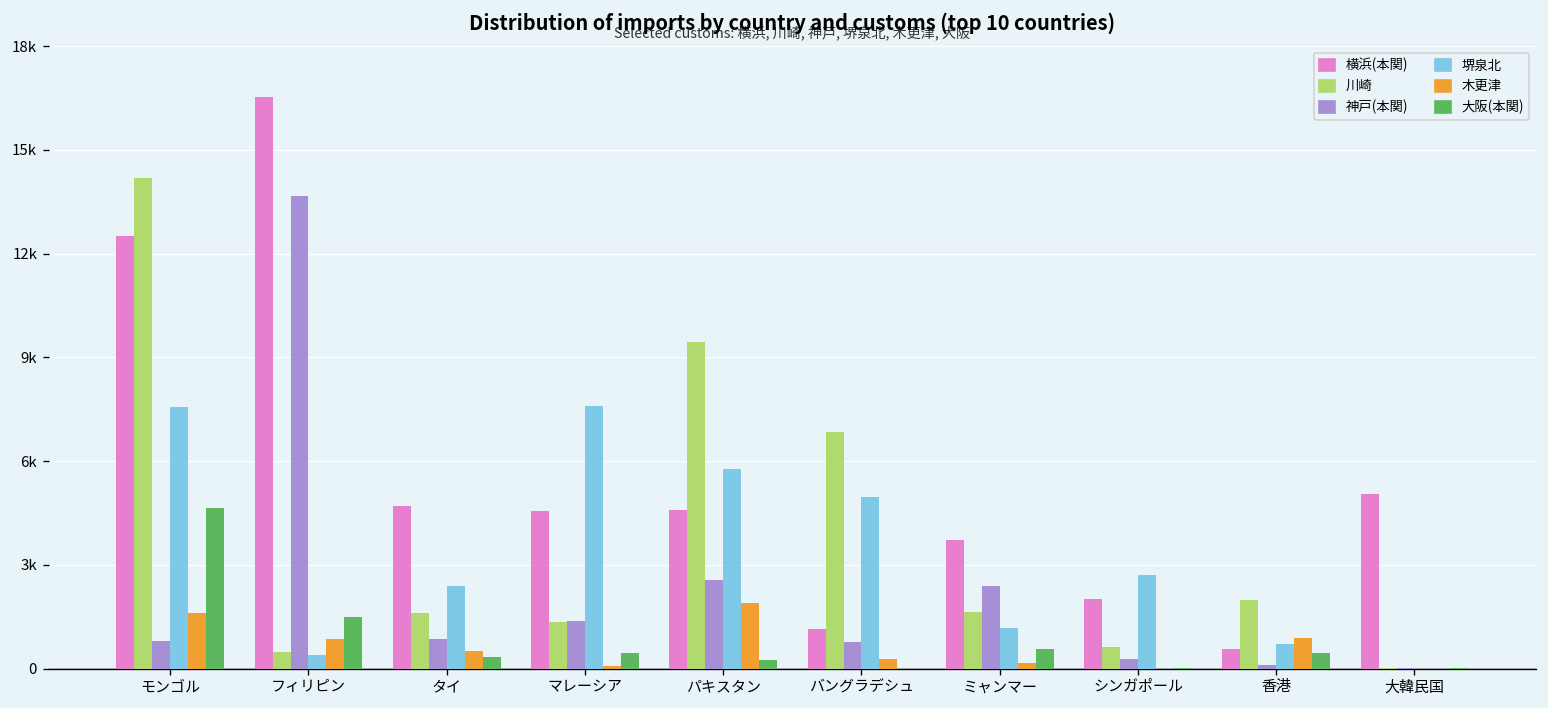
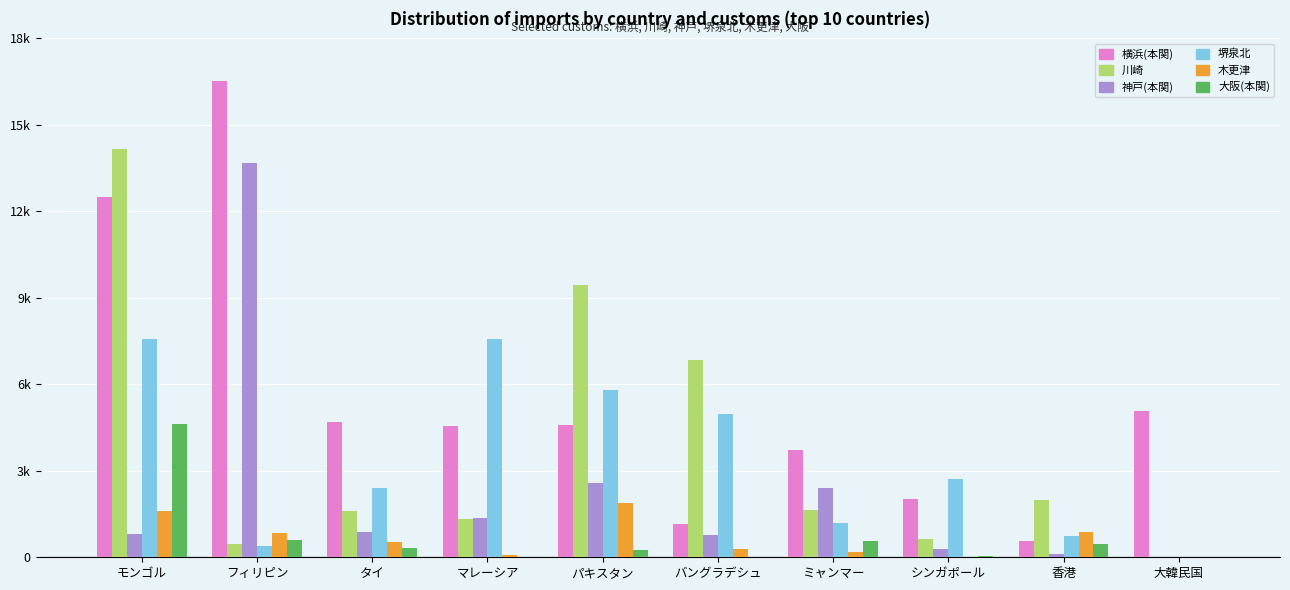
  {
    "横浜(本関)": {
      "モンゴル": 12500,
      "フィリピン": 16500,
      "タイ": 4700,
      "マレーシア": 4600,
      "パキスタン": 4600,
      "バングラデシュ": 1200,
      "ミャンマー": 3700,
      "シンガポール": 2000,
      "香港": 600,
      "大韓民国": 5100
    },
    "川崎": {
      "モンゴル": 14200,
      "フィリピン": 500,
      "タイ": 1600,
      "マレーシア": 1300,
      "パキスタン": 9400,
      "バングラデシュ": 6800,
      "ミャンマー": 1600,
      "シンガポール": 600,
      "香港": 2000
    },
    "神戸(本関)": {
      "モンゴル": 800,
      "フィリピン": 13700,
      "タイ": 900,
      "マレーシア": 1400,
      "パキスタン": 2600,
      "バングラデシュ": 800,
      "ミャンマー": 2400,
      "シンガポール": 300,
      "香港": 100
    },
    "堺泉北": {
      "モンゴル": 7600,
      "フィリピン": 400,
      "タイ": 2400,
      "マレーシア": 7600,
      "パキスタン": 5800,
      "バングラデシュ": 5000,
      "ミャンマー": 1200,
      "シンガポール": 2700,
      "香港": 700
    },
    "木更津": {
      "モンゴル": 1600,
      "フィリピン": 900,
      "タイ": 500,
      "パキスタン": 1900,
      "バングラデシュ": 300,
      "ミャンマー": 200,
      "香港": 900,
      "大韓民国": 0
    },
    "大阪(本関)": {
      "モンゴル": 4600,
-     "フィリピン": 1500,
+     "フィリピン": 600,
      "タイ": 300,
-     "マレーシア": 500,
+     "マレーシア": 0,
      "パキスタン": 300,
      "バングラデシュ": 0,
      "ミャンマー": 600,
      "香港": 500
    }
  }
